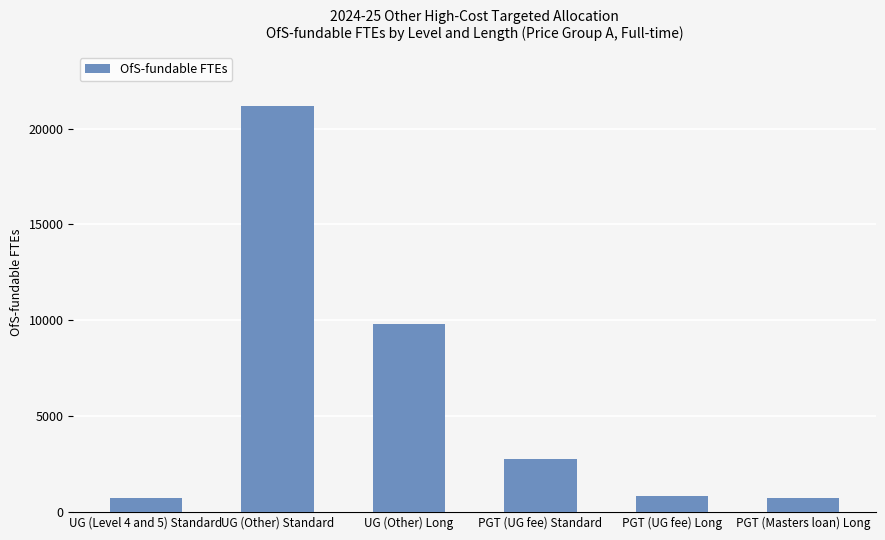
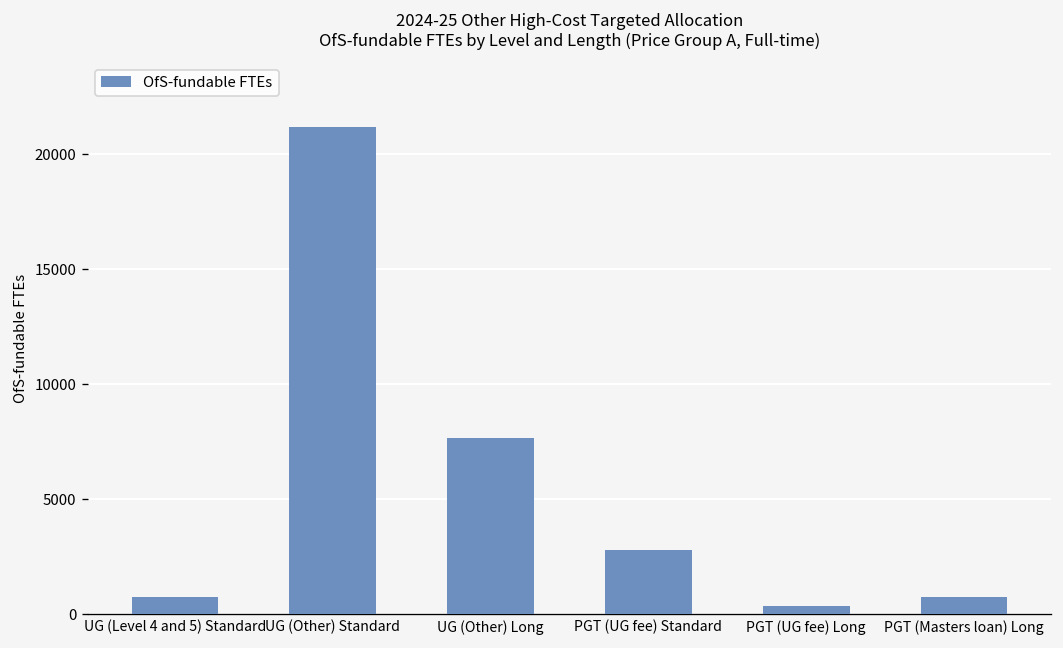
  {
    "UG (Level 4 and 5) Standard": 700,
    "UG (Other) Standard": 21200,
-   "UG (Other) Long": 9800,
+   "UG (Other) Long": 7700,
    "PGT (UG fee) Standard": 2800,
-   "PGT (UG fee) Long": 800,
+   "PGT (UG fee) Long": 400,
    "PGT (Masters loan) Long": 700
  }
